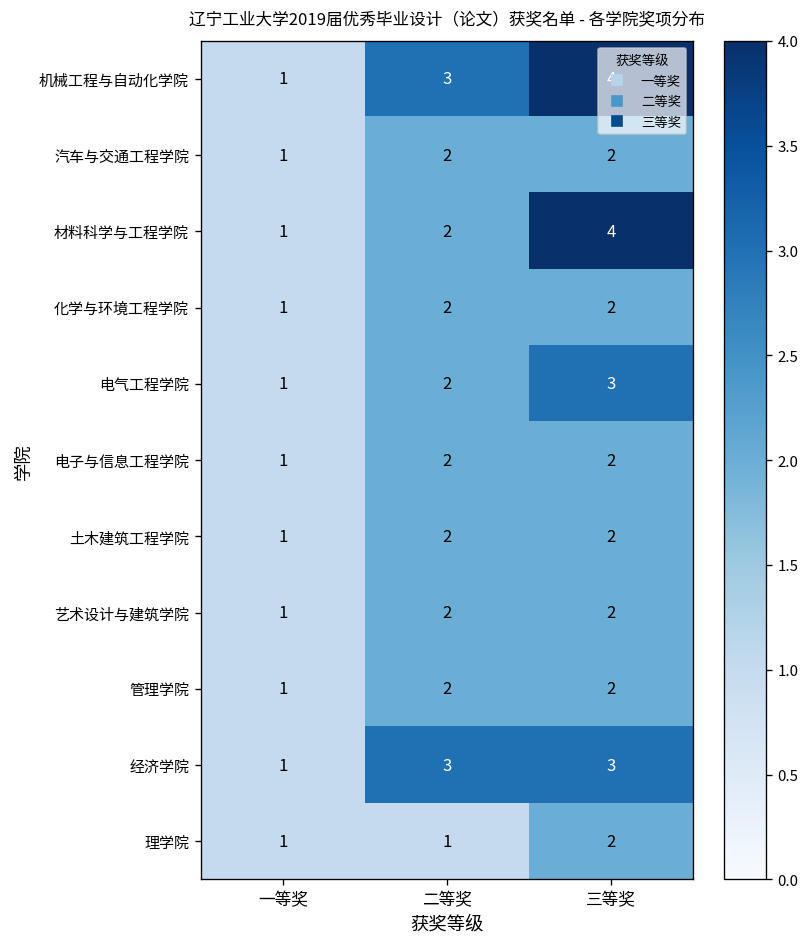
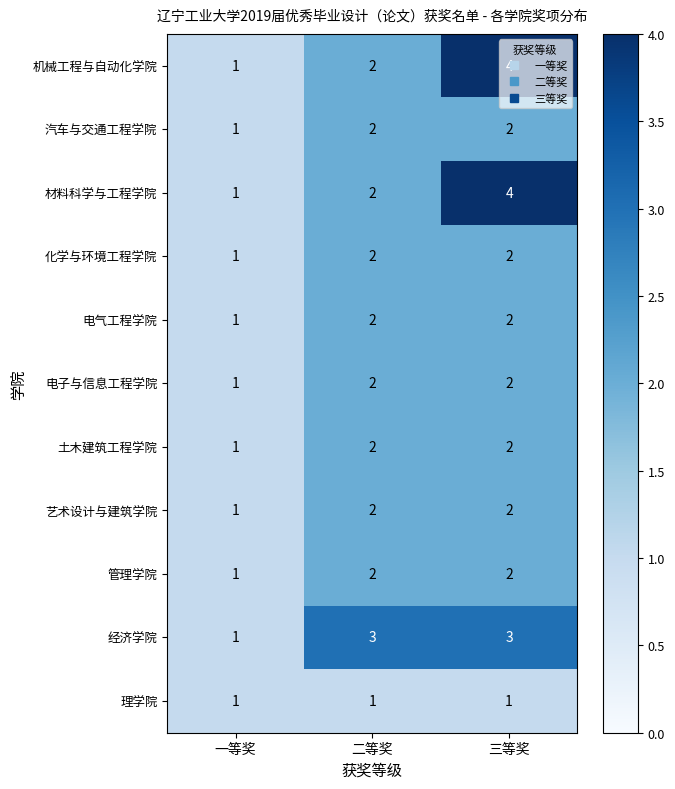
  {
    "机械工程与自动化学院": {
      "一等奖": 1,
-     "二等奖": 3
+     "二等奖": 2
    },
    "汽车与交通工程学院": {
      "一等奖": 1,
      "二等奖": 2,
      "三等奖": 2
    },
    "材料科学与工程学院": {
      "一等奖": 1,
      "二等奖": 2,
      "三等奖": 4
    },
    "化学与环境工程学院": {
      "一等奖": 1,
      "二等奖": 2,
      "三等奖": 2
    },
    "电气工程学院": {
      "一等奖": 1,
      "二等奖": 2,
-     "三等奖": 3
+     "三等奖": 2
    },
    "电子与信息工程学院": {
      "一等奖": 1,
      "二等奖": 2,
      "三等奖": 2
    },
    "土木建筑工程学院": {
      "一等奖": 1,
      "二等奖": 2,
      "三等奖": 2
    },
    "艺术设计与建筑学院": {
      "一等奖": 1,
      "二等奖": 2,
      "三等奖": 2
    },
    "管理学院": {
      "一等奖": 1,
      "二等奖": 2,
      "三等奖": 2
    },
    "经济学院": {
      "一等奖": 1,
      "二等奖": 3,
      "三等奖": 3
    },
    "理学院": {
      "一等奖": 1,
      "二等奖": 1,
-     "三等奖": 2
+     "三等奖": 1
    }
  }
